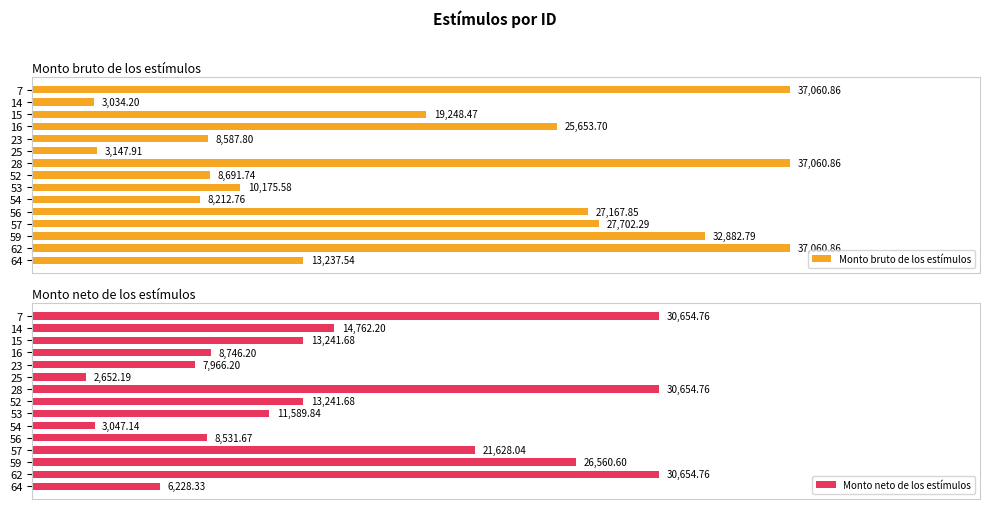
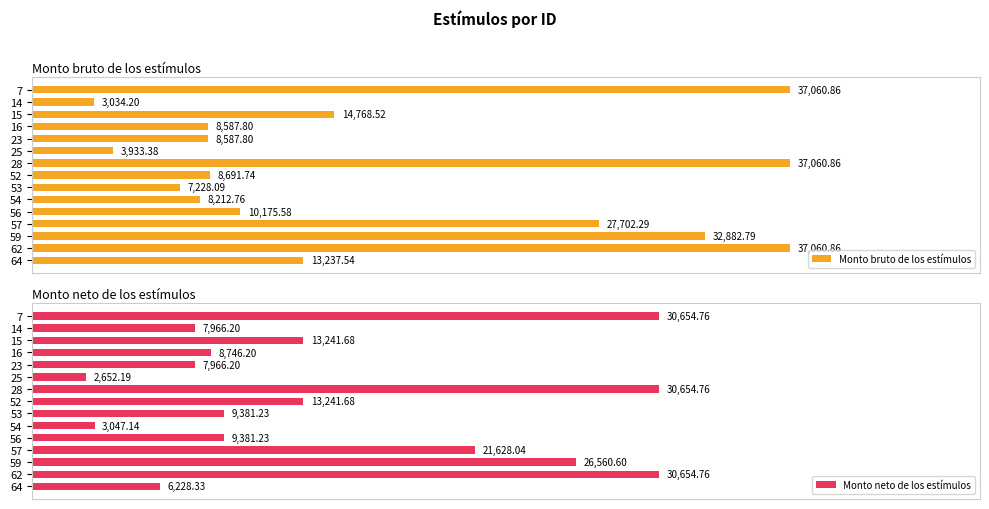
  {
    "Monto bruto de los estímulos": {
      "7": "37,060.86",
      "14": "3,034.20",
-     "15": "19,248.47",
-     "16": "25,653.70",
+     "15": "14,768.52",
+     "16": "8,587.80",
      "23": "8,587.80",
-     "25": "3,147.91",
+     "25": "3,933.38",
      "28": "37,060.86",
      "52": "8,691.74",
-     "53": "10,175.58",
+     "53": "7,228.09",
      "54": "8,212.76",
-     "56": "27,167.85",
+     "56": "10,175.58",
      "57": "27,702.29",
      "59": "32,882.79",
      "64": "13,237.54"
    },
    "Monto neto de los estímulos": {
      "7": "30,654.76",
-     "14": "14,762.20",
+     "14": "7,966.20",
      "15": "13,241.68",
      "16": "8,746.20",
      "23": "7,966.20",
      "25": "2,652.19",
      "28": "30,654.76",
      "52": "13,241.68",
-     "53": "11,589.84",
+     "53": "9,381.23",
      "54": "3,047.14",
-     "56": "8,531.67",
+     "56": "9,381.23",
      "57": "21,628.04",
      "59": "26,560.60",
      "62": "30,654.76",
      "64": "6,228.33"
    }
  }
